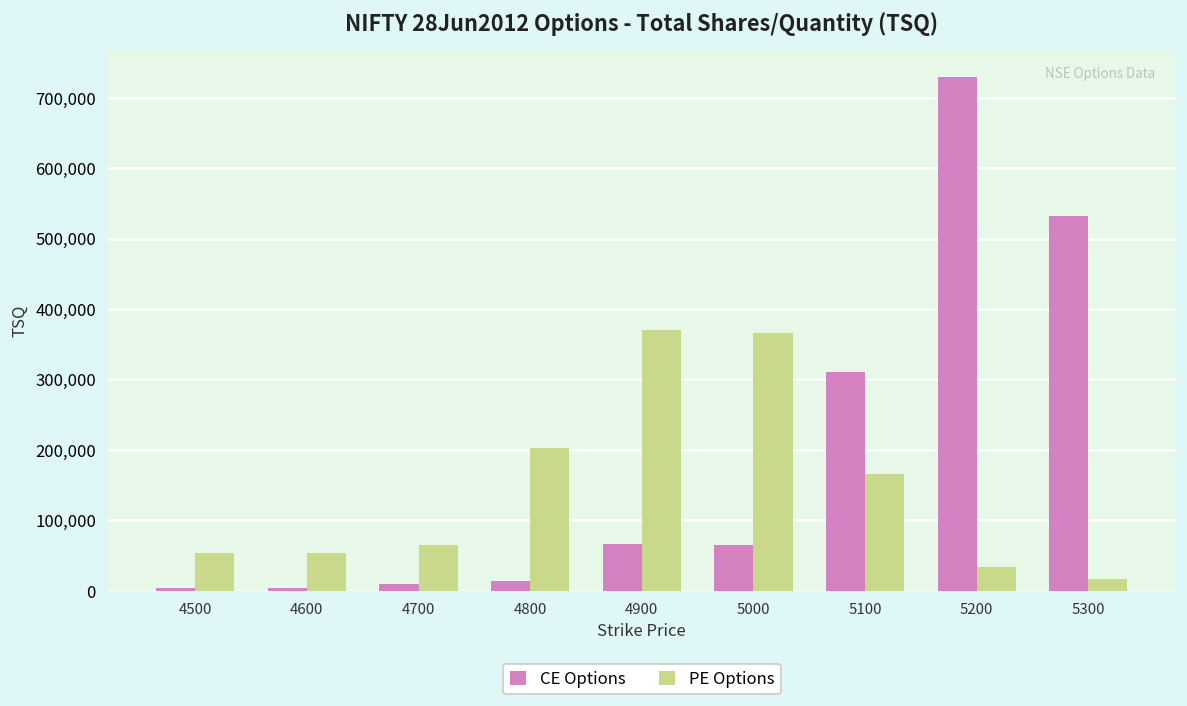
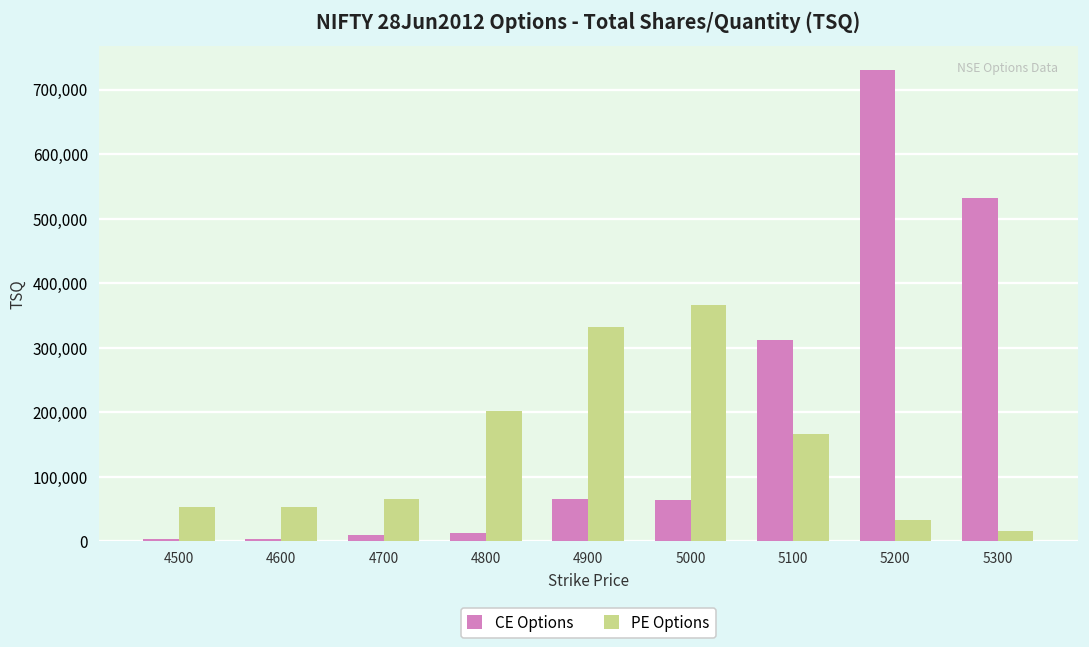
  {
    "CE Options": {
      "4600": "0",
      "4700": "10,000",
      "4800": "10,000",
      "4900": "70,000",
      "5000": "60,000",
      "5100": "310,000",
      "5200": "730,000",
      "5300": "530,000"
    },
    "PE Options": {
      "4500": "50,000",
      "4600": "50,000",
      "4700": "70,000",
      "4800": "200,000",
-     "4900": "370,000",
+     "4900": "330,000",
      "5000": "370,000",
      "5100": "170,000",
      "5200": "30,000",
      "5300": "20,000"
    }
  }
